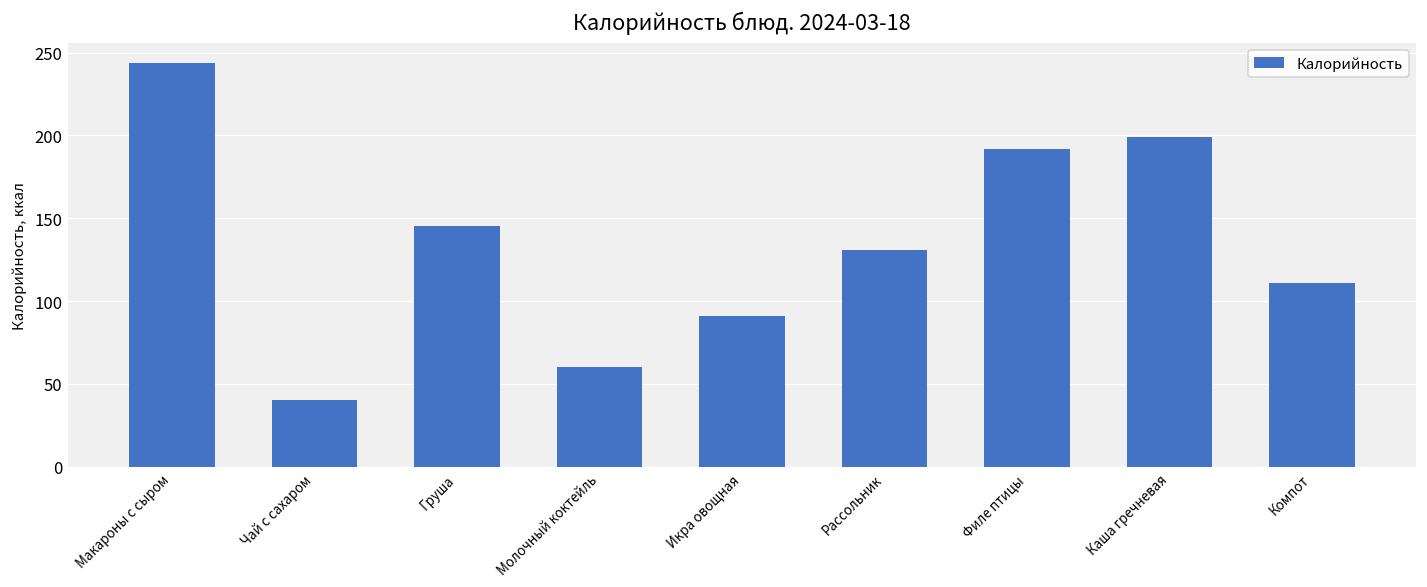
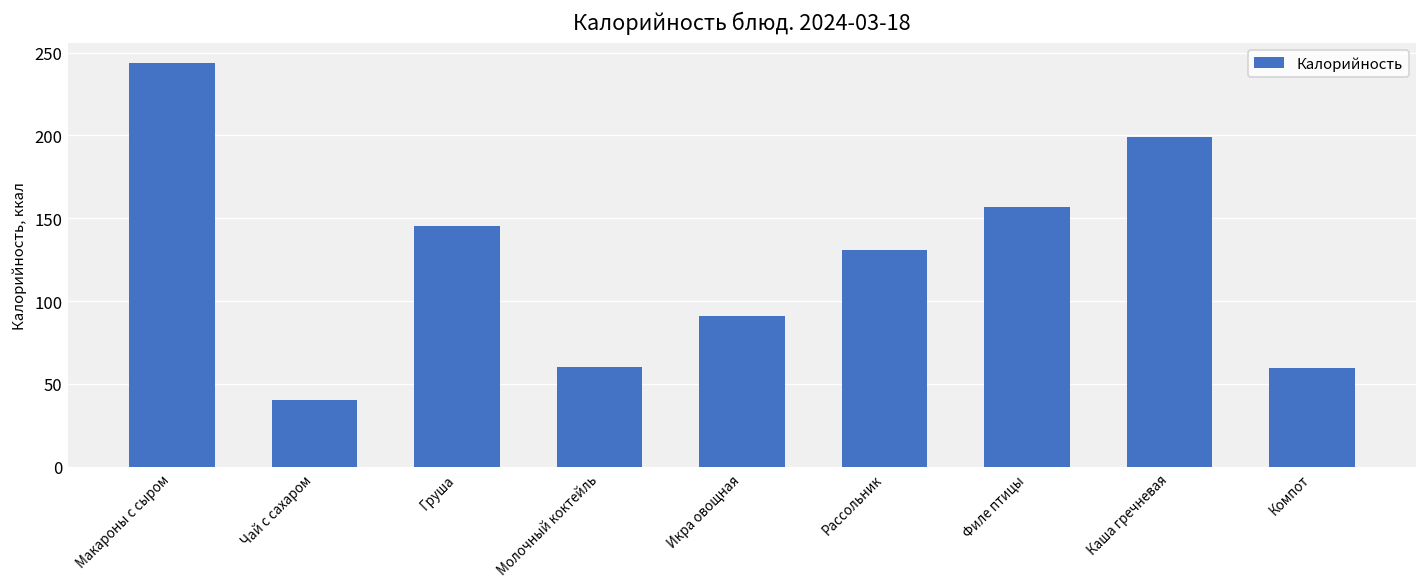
  {
    "Макароны с сыром": 244,
    "Чай с сахаром": 40,
    "Груша": 145,
    "Молочный коктейль": 60,
    "Икра овощная": 91,
    "Рассольник": 131,
-   "Филе птицы": 192,
+   "Филе птицы": 157,
    "Каша гречневая": 199,
-   "Компот": 111
+   "Компот": 59
  }
